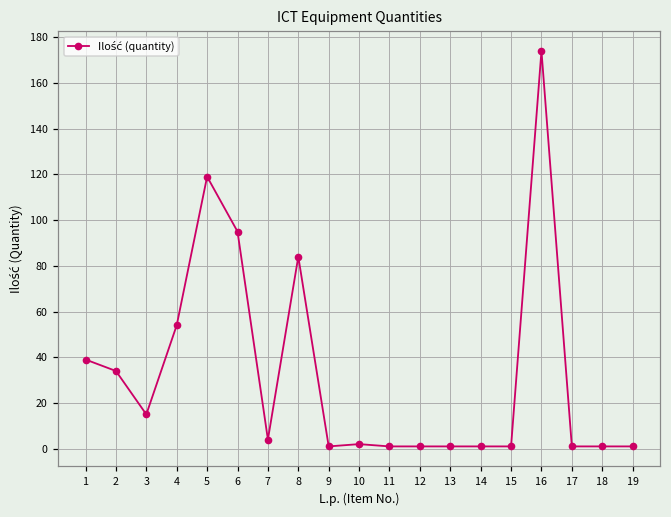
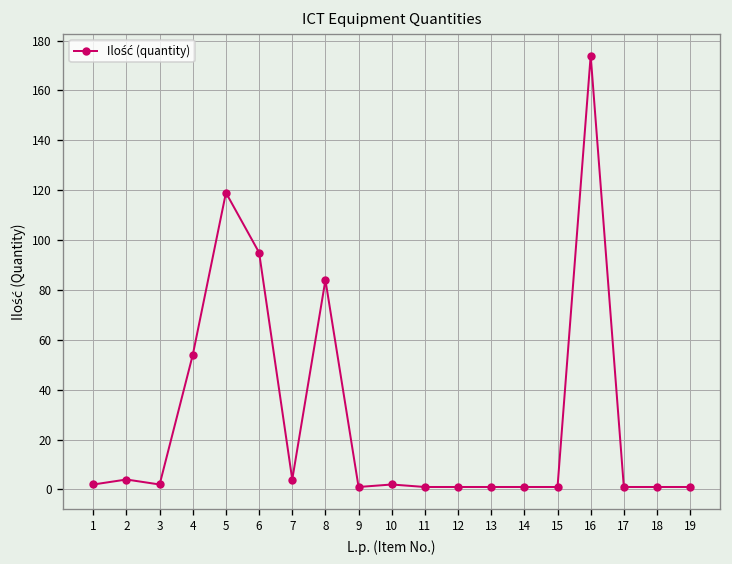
  {
-   "1": 39,
-   "2": 34,
-   "3": 15,
+   "1": 2,
+   "2": 4,
+   "3": 2,
    "4": 54,
    "5": 119,
    "6": 95,
    "7": 4,
    "8": 84,
    "9": 1,
    "10": 2,
    "11": 1,
    "12": 1,
    "13": 1,
    "14": 1,
    "15": 1,
    "16": 174,
    "17": 1,
    "18": 1,
    "19": 1
  }
